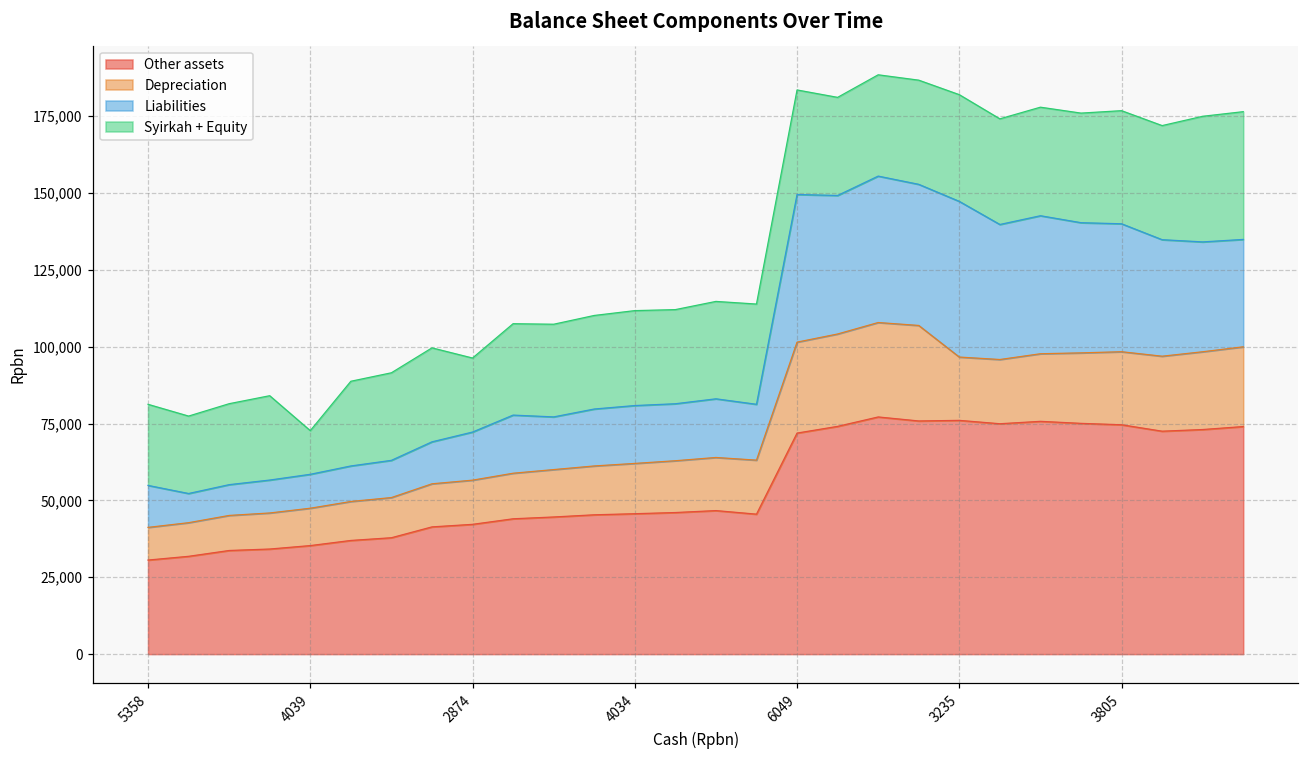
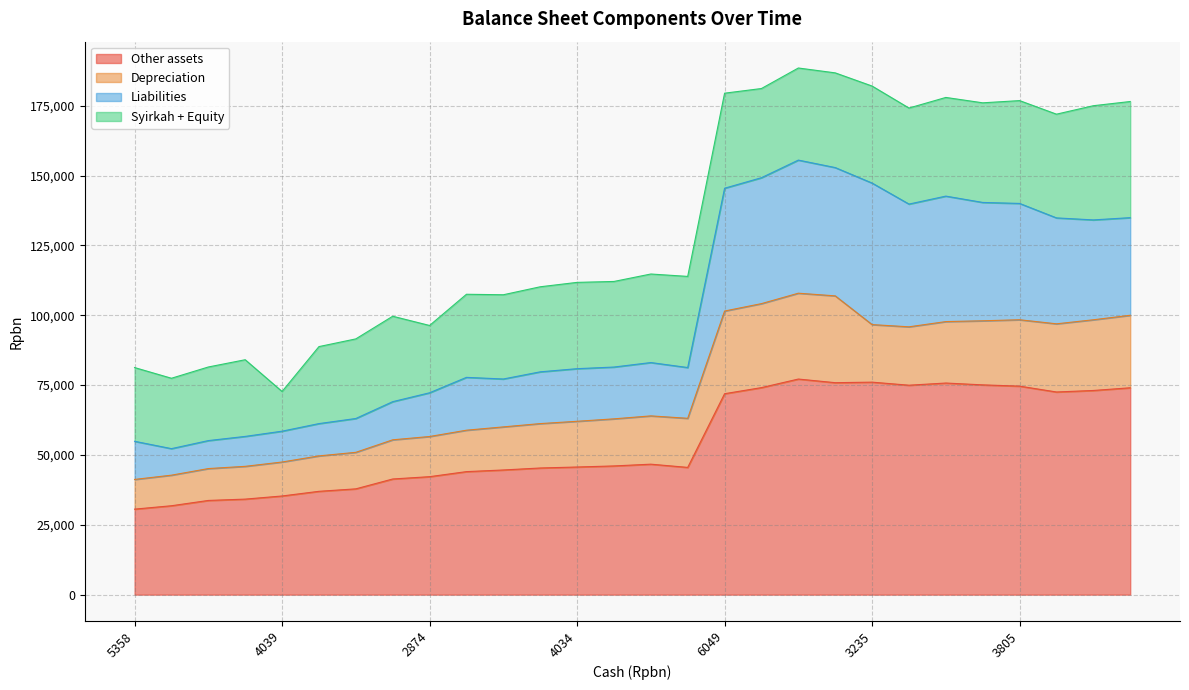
  {
    "Liabilities": {
      "5358": "14,000",
      "4039": "11,000",
      "2874": "16,000",
      "4034": "19,000",
-     "6049": "48,000",
+     "6049": "44,000",
      "3235": "51,000",
      "3805": "42,000"
    },
    "Syirkah + Equity": {
      "5358": "26,000",
      "4039": "14,000",
      "2874": "24,000",
      "4034": "31,000",
      "6049": "34,000",
      "3235": "35,000",
      "3805": "37,000"
    }
  }
